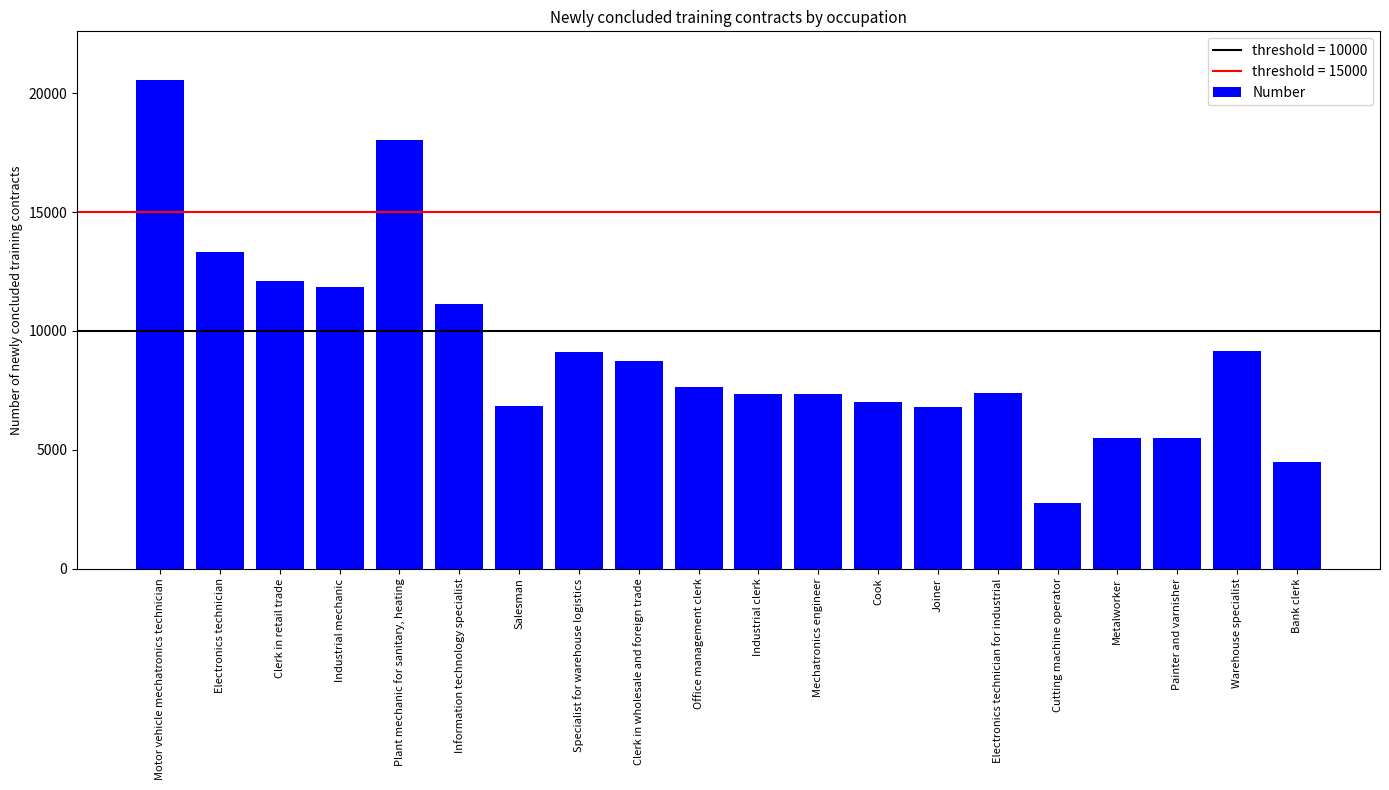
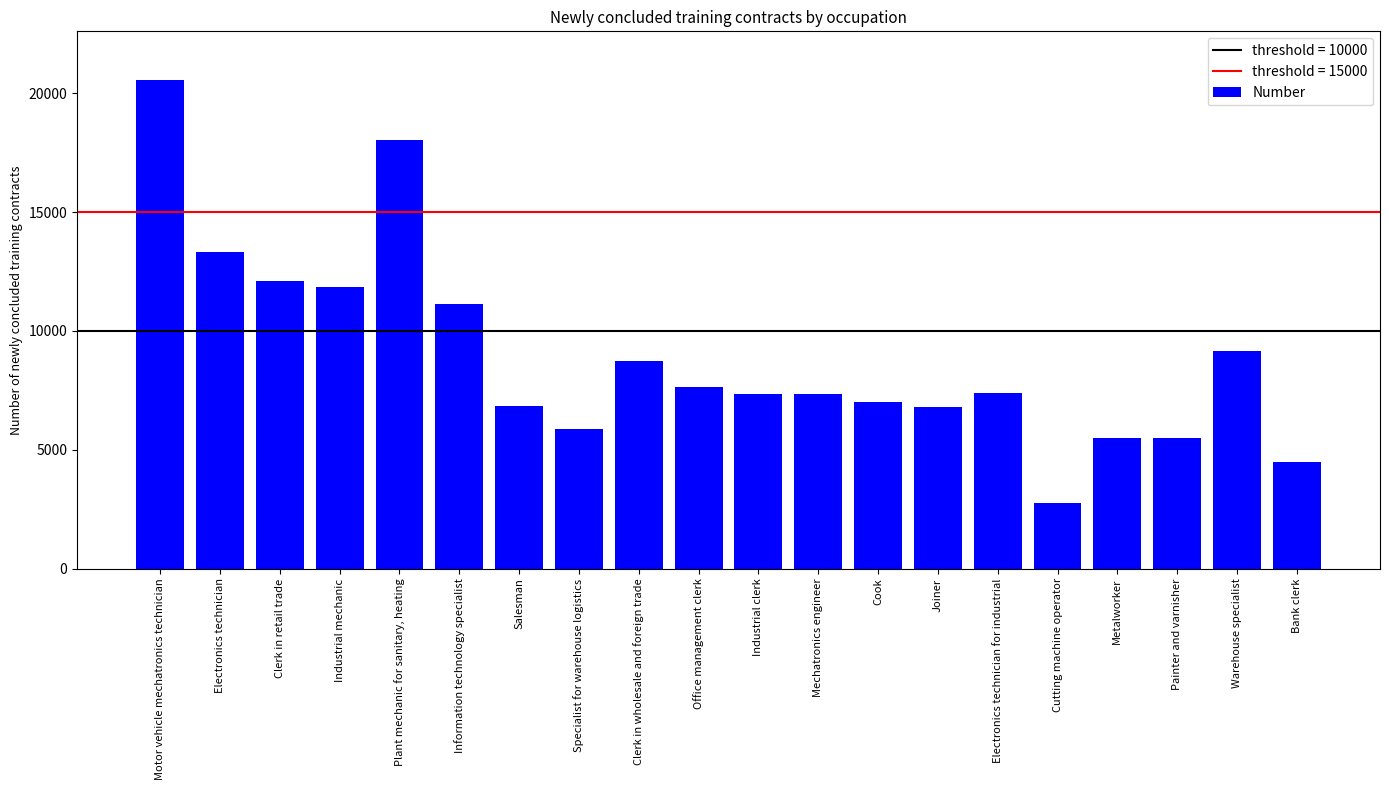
  {
    "Motor vehicle mechatronics technician": 20600,
    "Electronics technician": 13300,
    "Clerk in retail trade": 12100,
    "Industrial mechanic": 11900,
    "Plant mechanic for sanitary, heating": 18000,
    "Information technology specialist": 11100,
    "Salesman": 6900,
-   "Specialist for warehouse logistics": 9100,
+   "Specialist for warehouse logistics": 5900,
    "Clerk in wholesale and foreign trade": 8700,
    "Office management clerk": 7600,
    "Industrial clerk": 7400,
    "Mechatronics engineer": 7300,
    "Cook": 7000,
    "Joiner": 6800,
    "Electronics technician for industrial": 7400,
    "Cutting machine operator": 2800,
    "Metalworker": 5500,
    "Painter and varnisher": 5500,
    "Warehouse specialist": 9200,
    "Bank clerk": 4500
  }
